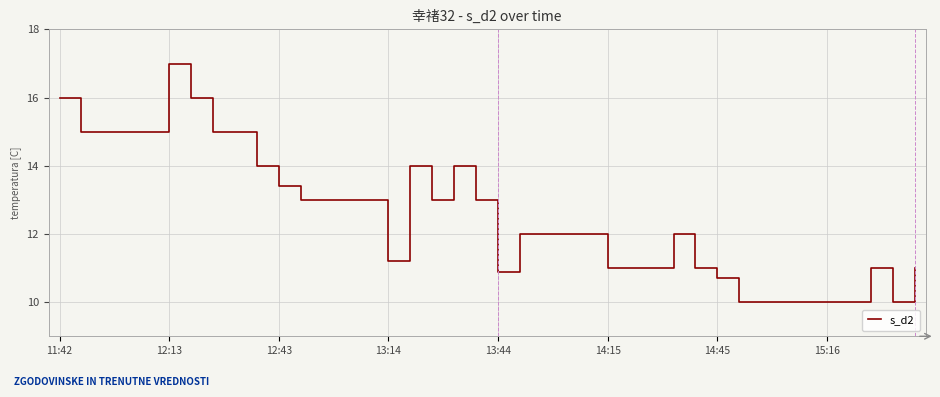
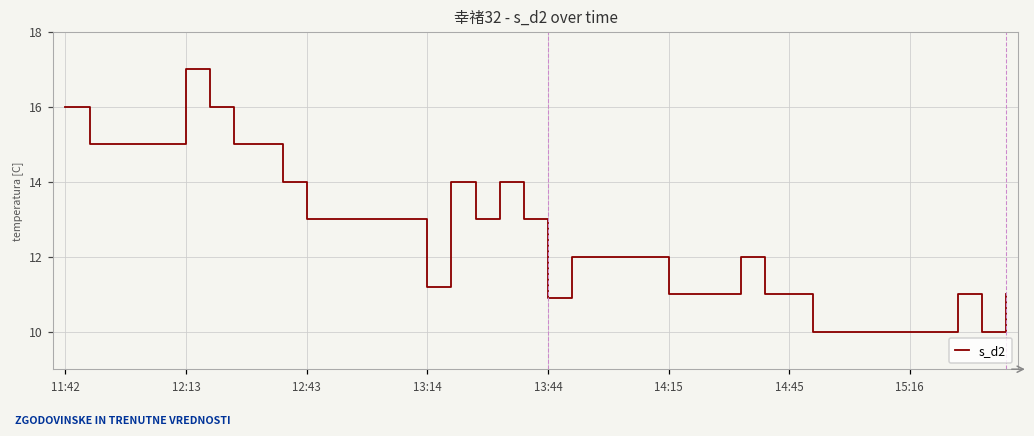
  {
    "11:42": 16.0,
    "12:13": 17.0,
-   "12:43": 13.4,
+   "12:43": 13.0,
    "13:14": 11.2,
    "13:44": 10.9,
    "14:15": 11.0,
-   "14:45": 10.7,
+   "14:45": 11.0,
    "15:16": 10.0
  }
